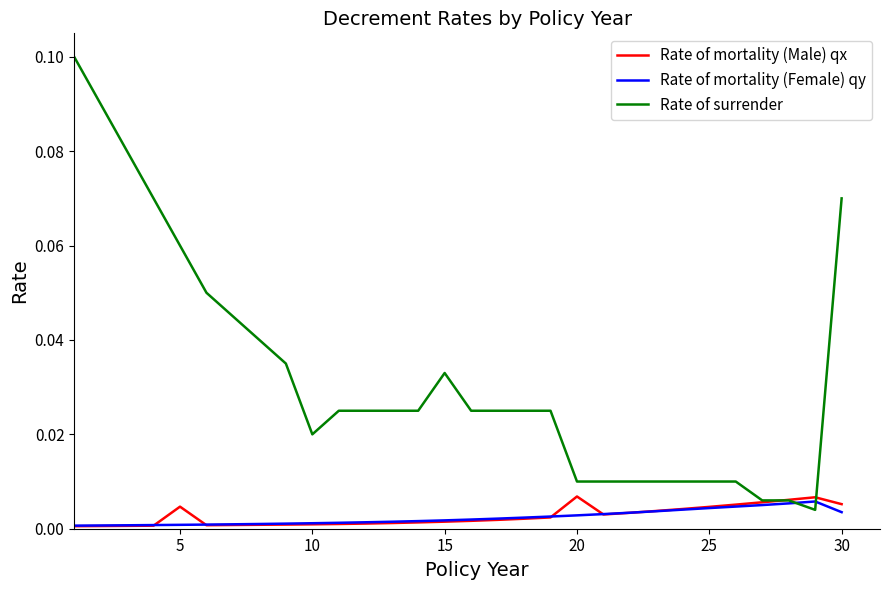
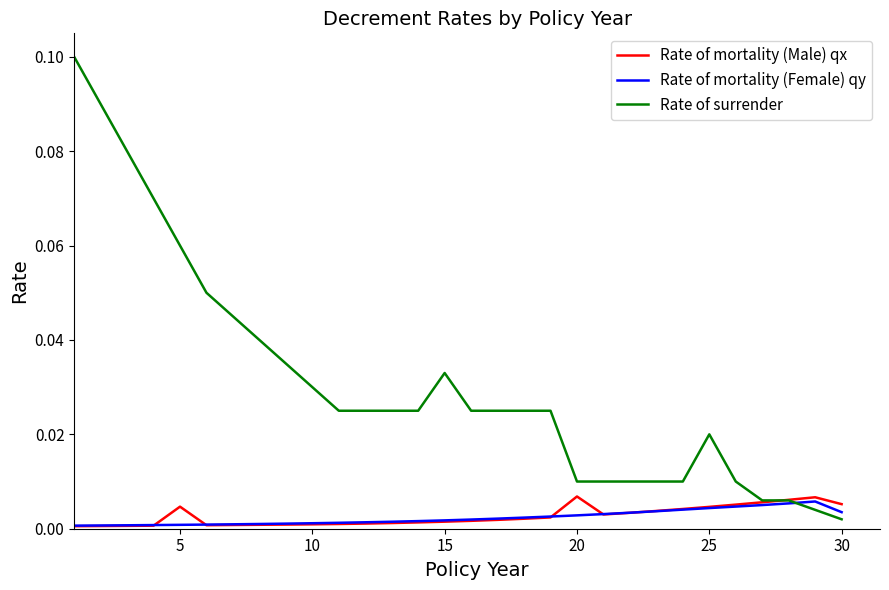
  {
    "Rate of mortality (Male) qx": {
      "5": 0.005,
      "20": 0.007,
      "30": 0.005
    },
    "Rate of mortality (Female) qy": {
      "5": 0.001,
      "20": 0.003,
      "30": 0.004
    },
    "Rate of surrender": {
      "5": 0.060,
-     "10": 0.02,
+     "10": 0.03,
      "15": 0.033,
      "20": 0.010,
-     "25": 0.01,
-     "30": 0.070
+     "25": 0.02,
+     "30": 0.002
    }
  }
